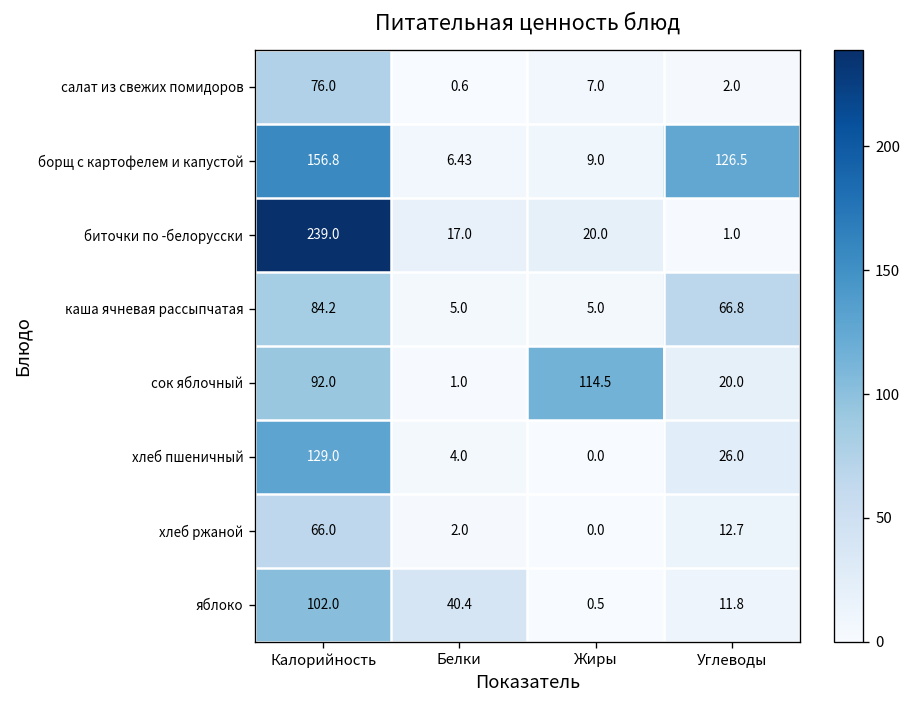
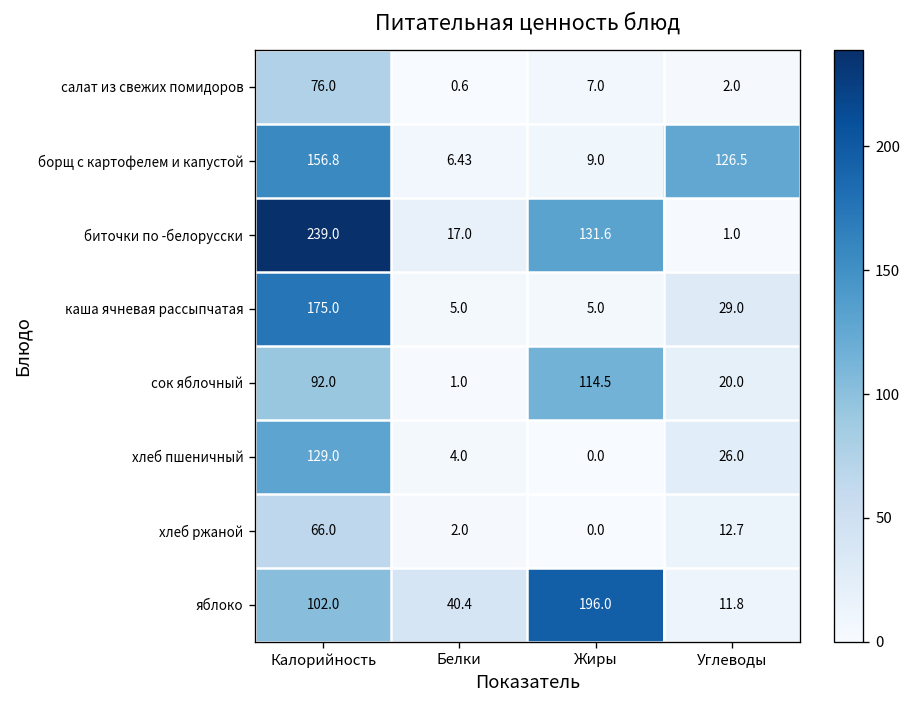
  {
    "салат из свежих помидоров": {
      "Калорийность": 76.0,
      "Белки": 0.6,
      "Жиры": 7.0,
      "Углеводы": 2.0
    },
    "борщ с картофелем и капустой": {
      "Калорийность": 156.8,
      "Белки": 6.43,
      "Жиры": 9.0,
      "Углеводы": 126.5
    },
    "биточки по -белорусски": {
      "Калорийность": 239.0,
      "Белки": 17.0,
-     "Жиры": 20.0,
+     "Жиры": 131.6,
      "Углеводы": 1.0
    },
    "каша ячневая рассыпчатая": {
-     "Калорийность": 84.2,
+     "Калорийность": 175.0,
      "Белки": 5.0,
      "Жиры": 5.0,
-     "Углеводы": 66.8
+     "Углеводы": 29.0
    },
    "сок яблочный": {
      "Калорийность": 92.0,
      "Белки": 1.0,
      "Жиры": 114.5,
      "Углеводы": 20.0
    },
    "хлеб пшеничный": {
      "Калорийность": 129.0,
      "Белки": 4.0,
      "Жиры": 0.0,
      "Углеводы": 26.0
    },
    "хлеб ржаной": {
      "Калорийность": 66.0,
      "Белки": 2.0,
      "Жиры": 0.0,
      "Углеводы": 12.7
    },
    "яблоко": {
      "Калорийность": 102.0,
      "Белки": 40.4,
-     "Жиры": 0.5,
+     "Жиры": 196.0,
      "Углеводы": 11.8
    }
  }
